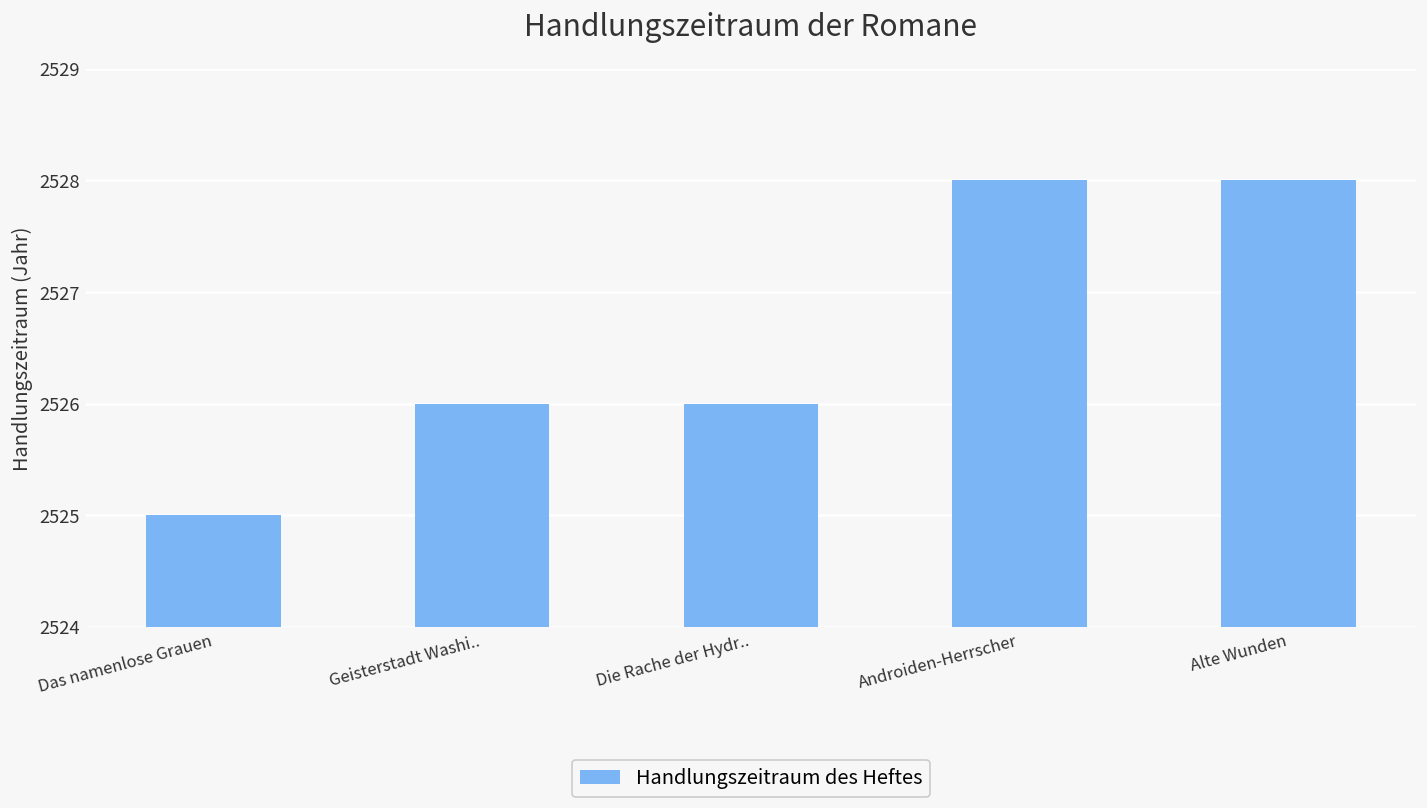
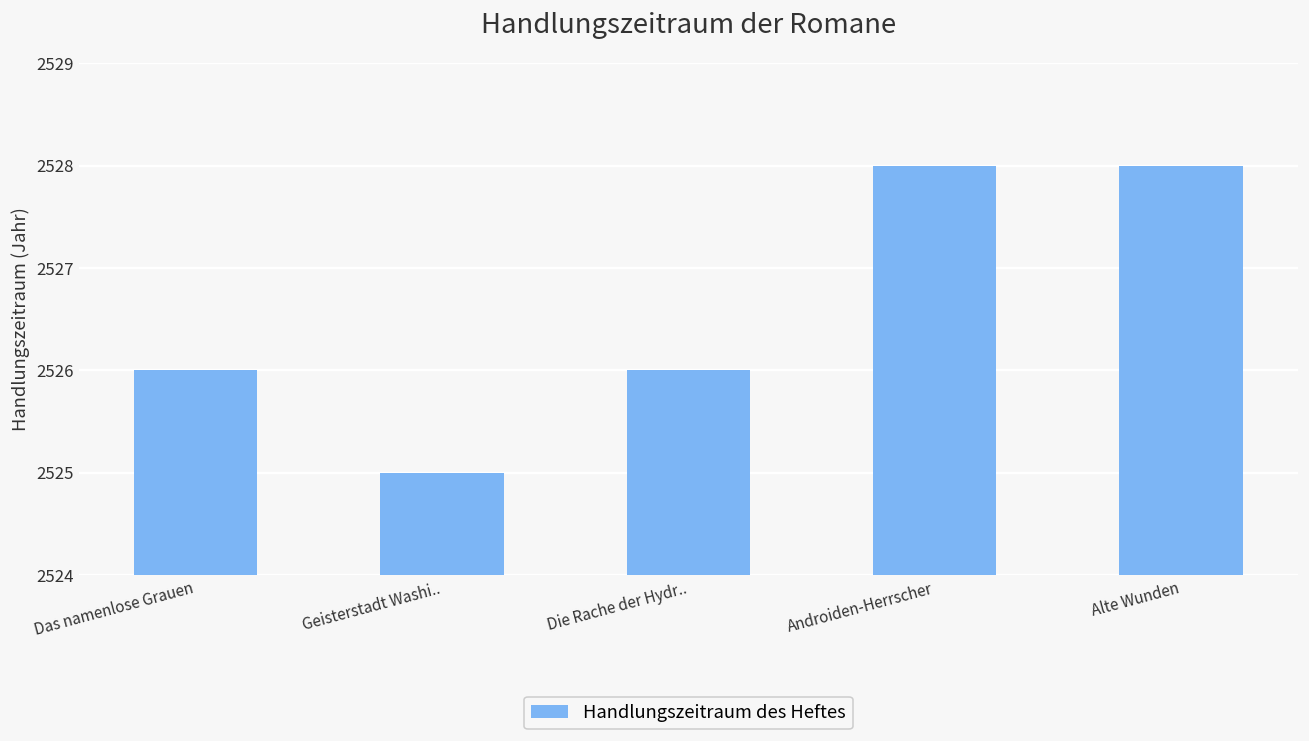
  {
-   "Das namenlose Grauen": 2525,
-   "Geisterstadt Washi..": 2526,
+   "Das namenlose Grauen": 2526,
+   "Geisterstadt Washi..": 2525,
    "Die Rache der Hydr..": 2526,
    "Androiden-Herrscher": 2528,
    "Alte Wunden": 2528
  }
